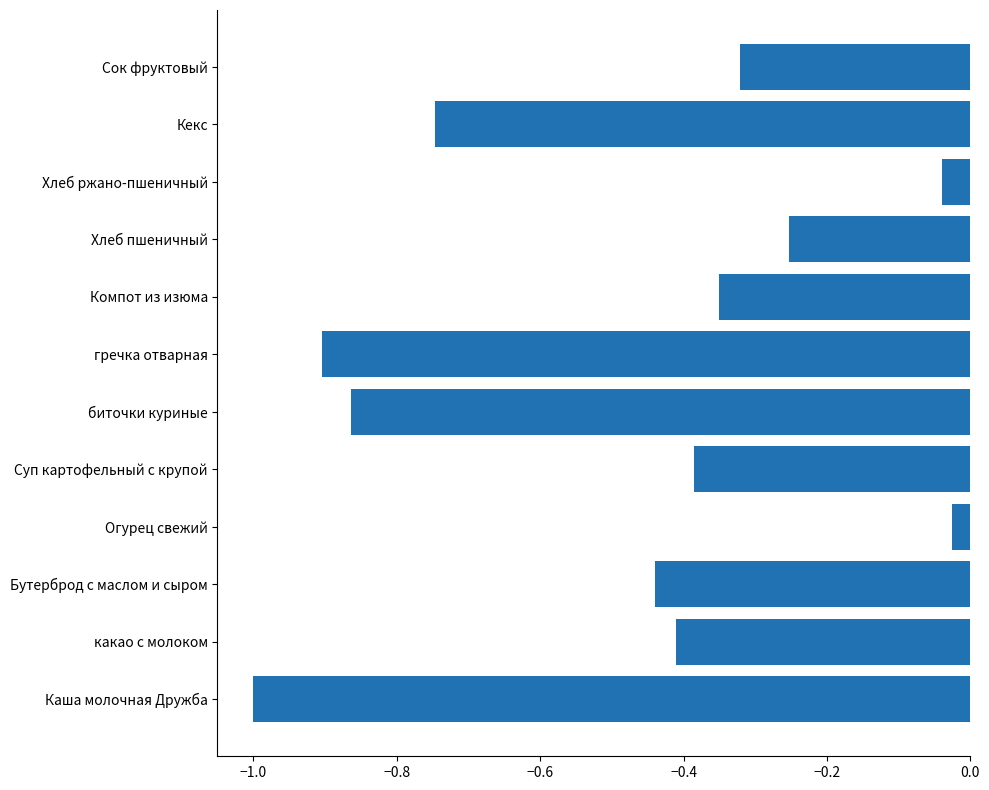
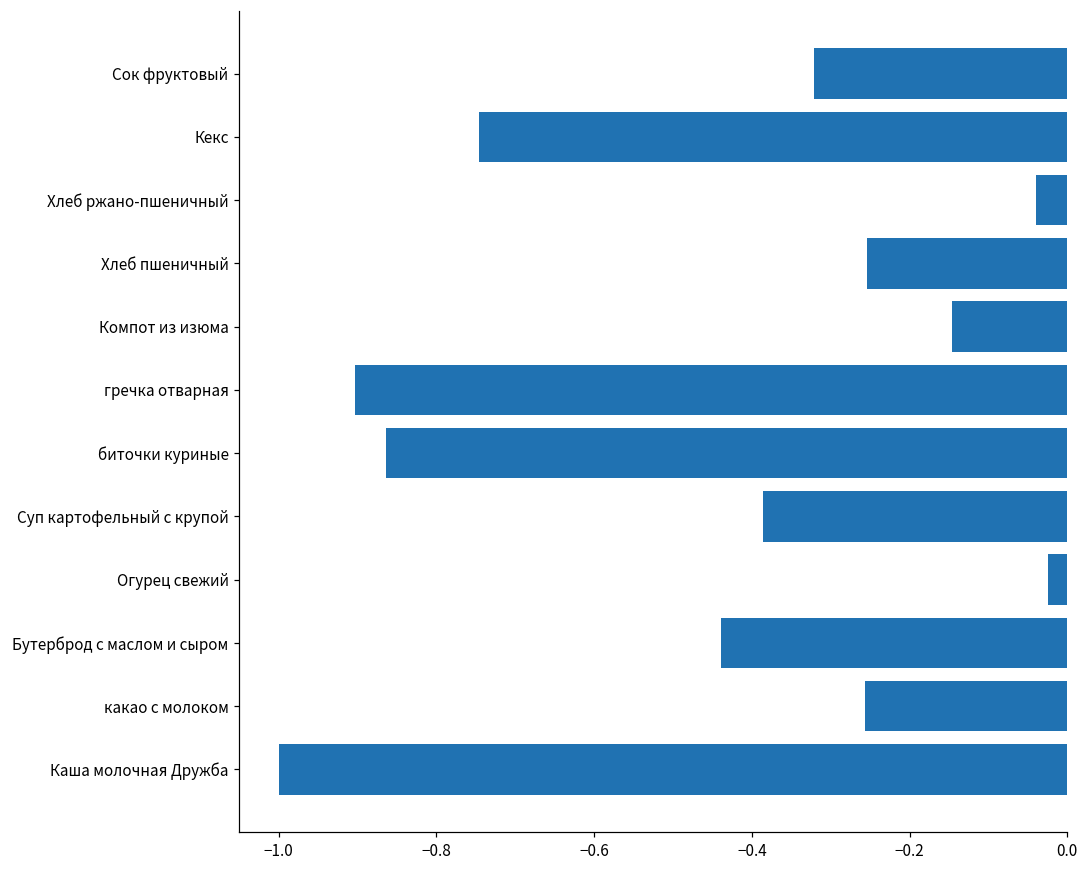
  {
    "Сок фруктовый": -0.32,
    "Кекс": -0.75,
    "Хлеб ржано-пшеничный": -0.04,
    "Хлеб пшеничный": -0.25,
-   "Компот из изюма": -0.35,
+   "Компот из изюма": -0.15,
    "гречка отварная": -0.90,
    "биточки куриные": -0.86,
    "Суп картофельный с крупой": -0.39,
    "Огурец свежий": -0.03,
    "Бутерброд с маслом и сыром": -0.44,
-   "какао с молоком": -0.41,
+   "какао с молоком": -0.26,
    "Каша молочная Дружба": -1.00
  }
